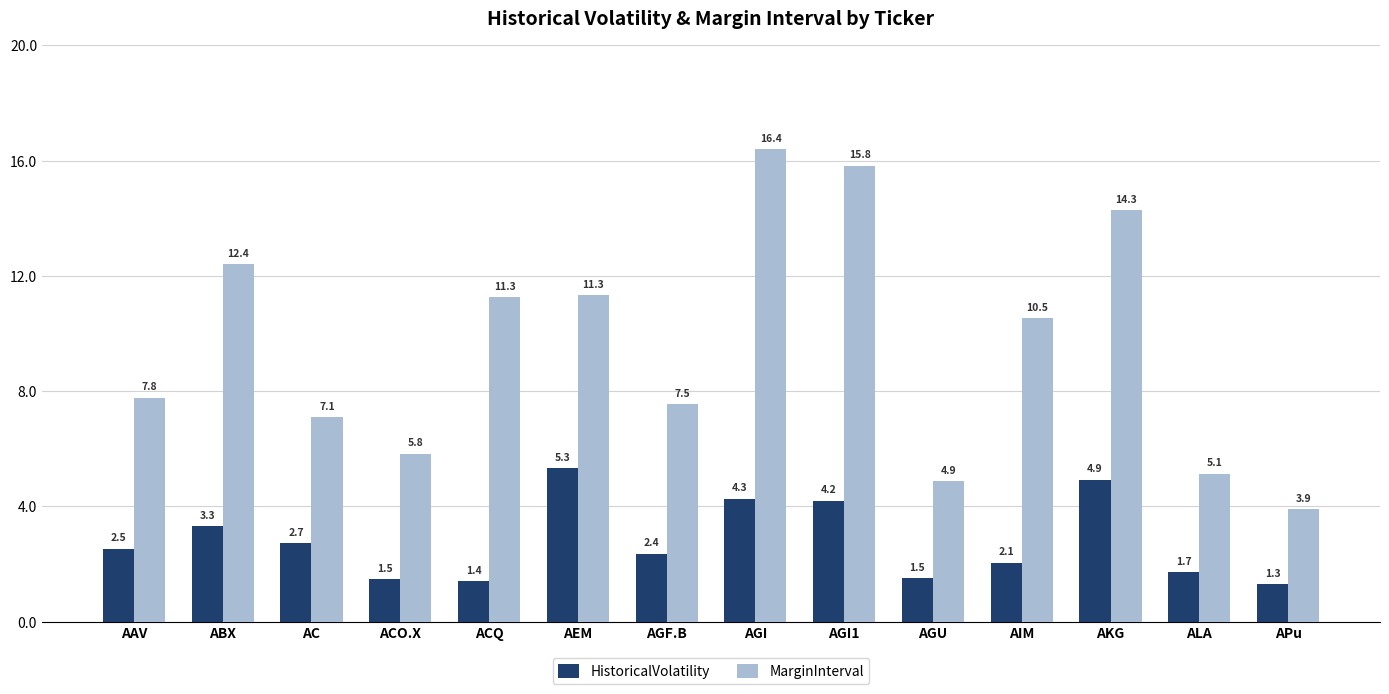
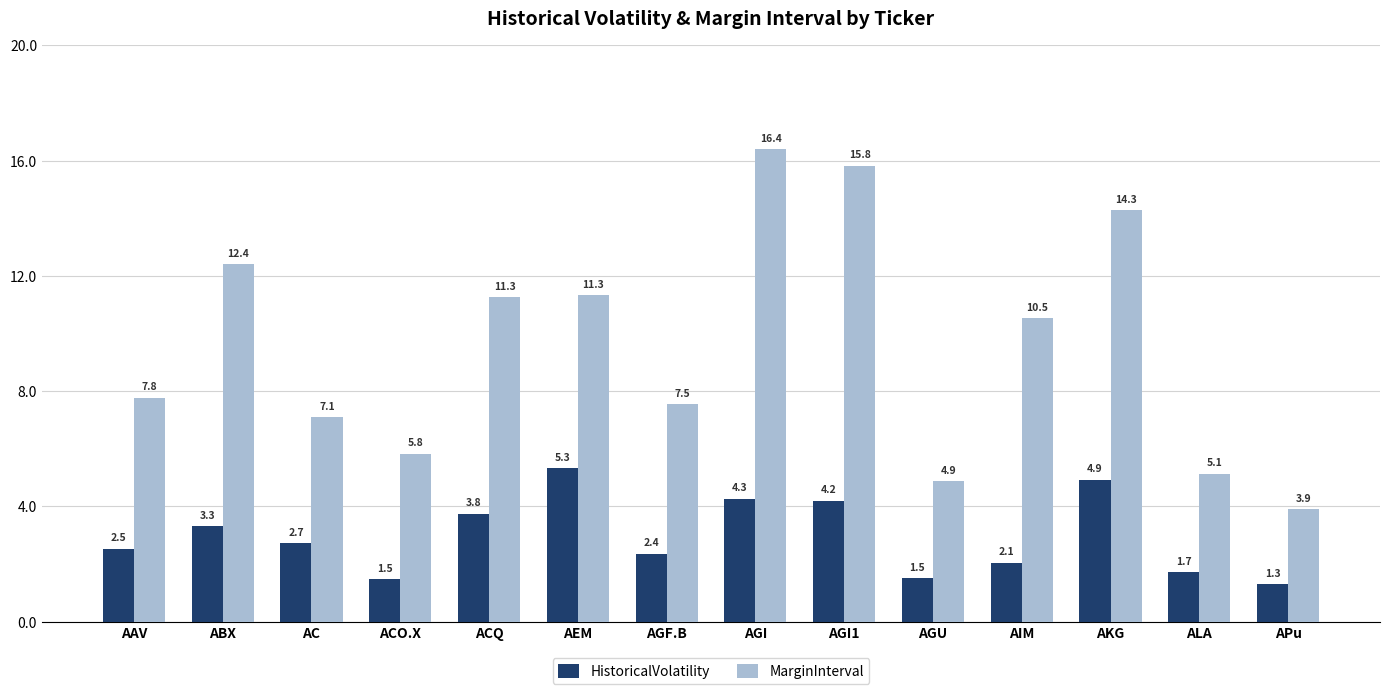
  {
    "HistoricalVolatility": {
      "AAV": 2.5,
      "ABX": 3.3,
      "AC": 2.7,
      "ACO.X": 1.5,
-     "ACQ": 1.4,
+     "ACQ": 3.8,
      "AEM": 5.3,
      "AGF.B": 2.4,
      "AGI": 4.3,
      "AGI1": 4.2,
      "AGU": 1.5,
      "AIM": 2.1,
      "AKG": 4.9,
      "ALA": 1.7,
      "APu": 1.3
    },
    "MarginInterval": {
      "AAV": 7.8,
      "ABX": 12.4,
      "AC": 7.1,
      "ACO.X": 5.8,
      "ACQ": 11.3,
      "AEM": 11.3,
      "AGF.B": 7.5,
      "AGI": 16.4,
      "AGI1": 15.8,
      "AGU": 4.9,
      "AIM": 10.5,
      "AKG": 14.3,
      "ALA": 5.1,
      "APu": 3.9
    }
  }
